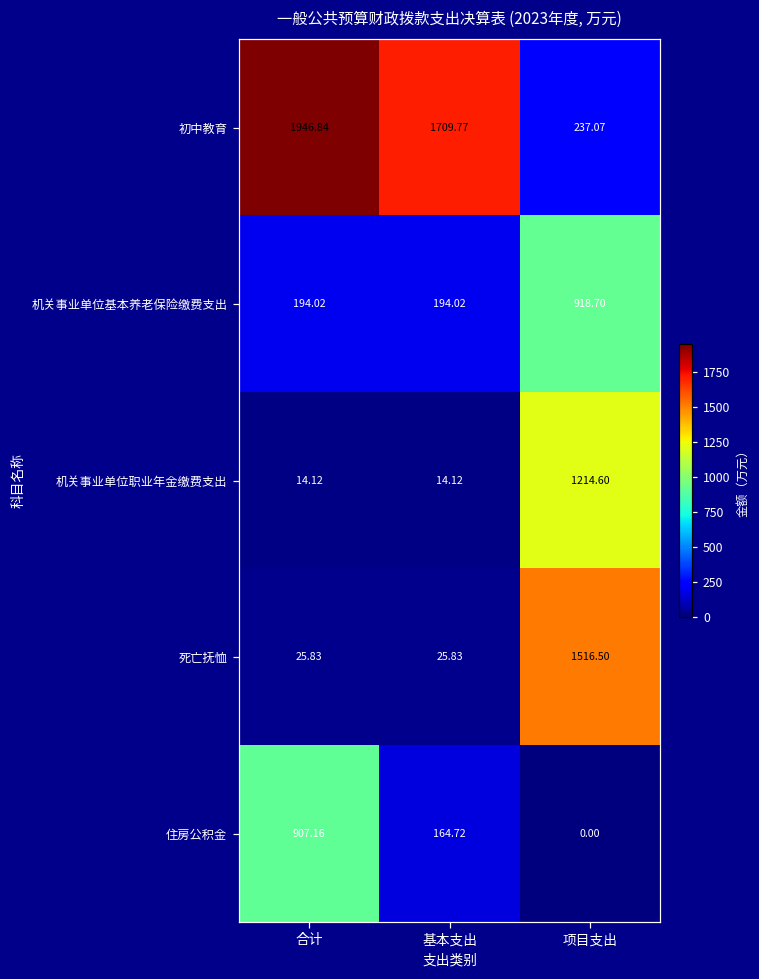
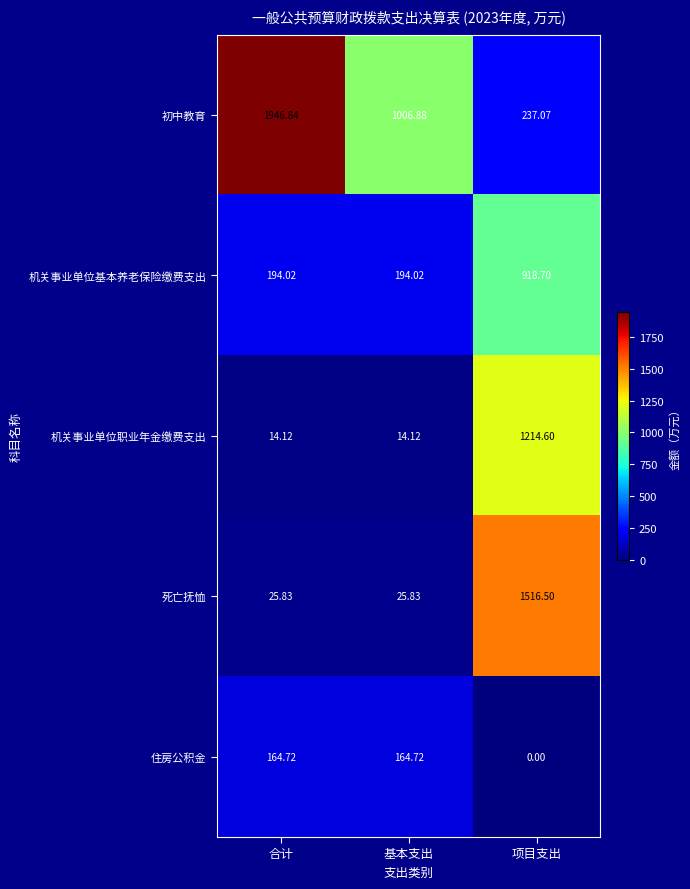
  {
    "初中教育": {
      "合计": 1946.84,
-     "基本支出": 1709.77,
+     "基本支出": 1006.88,
      "项目支出": 237.07
    },
    "机关事业单位基本养老保险缴费支出": {
      "合计": 194.02,
      "基本支出": 194.02,
      "项目支出": 918.70
    },
    "机关事业单位职业年金缴费支出": {
      "合计": 14.12,
      "基本支出": 14.12,
      "项目支出": 1214.60
    },
    "死亡抚恤": {
      "合计": 25.83,
      "基本支出": 25.83,
      "项目支出": 1516.50
    },
    "住房公积金": {
-     "合计": 907.16,
+     "合计": 164.72,
      "基本支出": 164.72,
      "项目支出": 0.00
    }
  }
